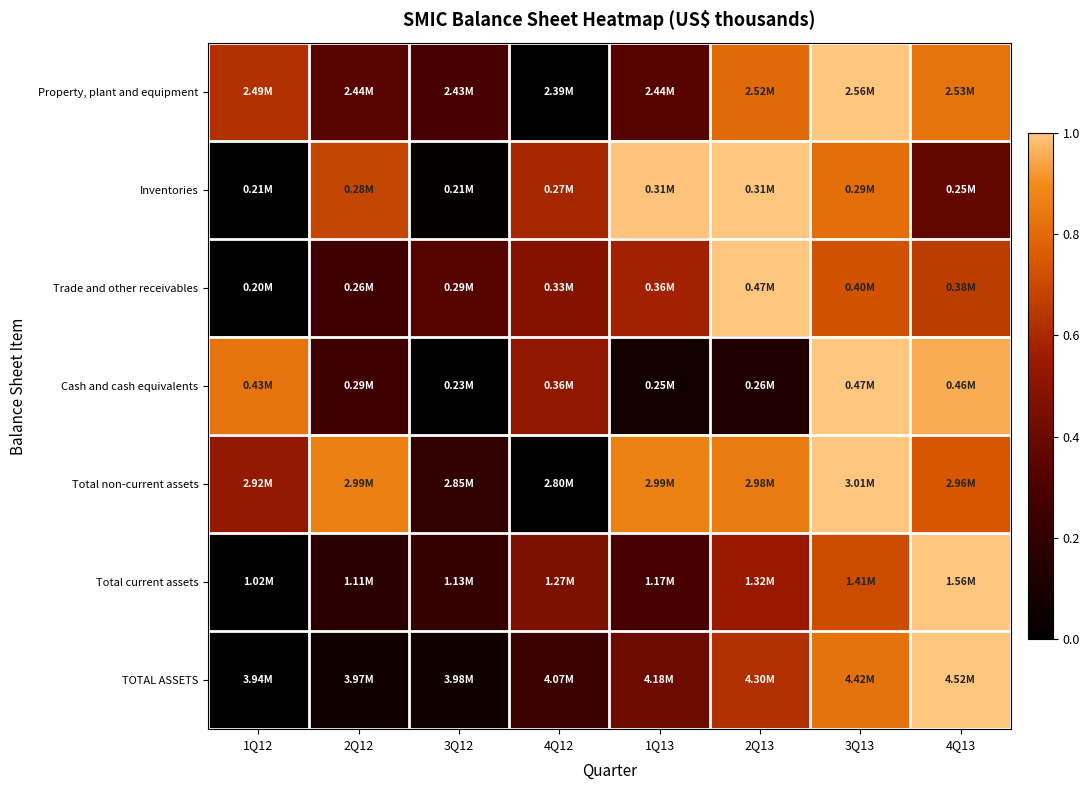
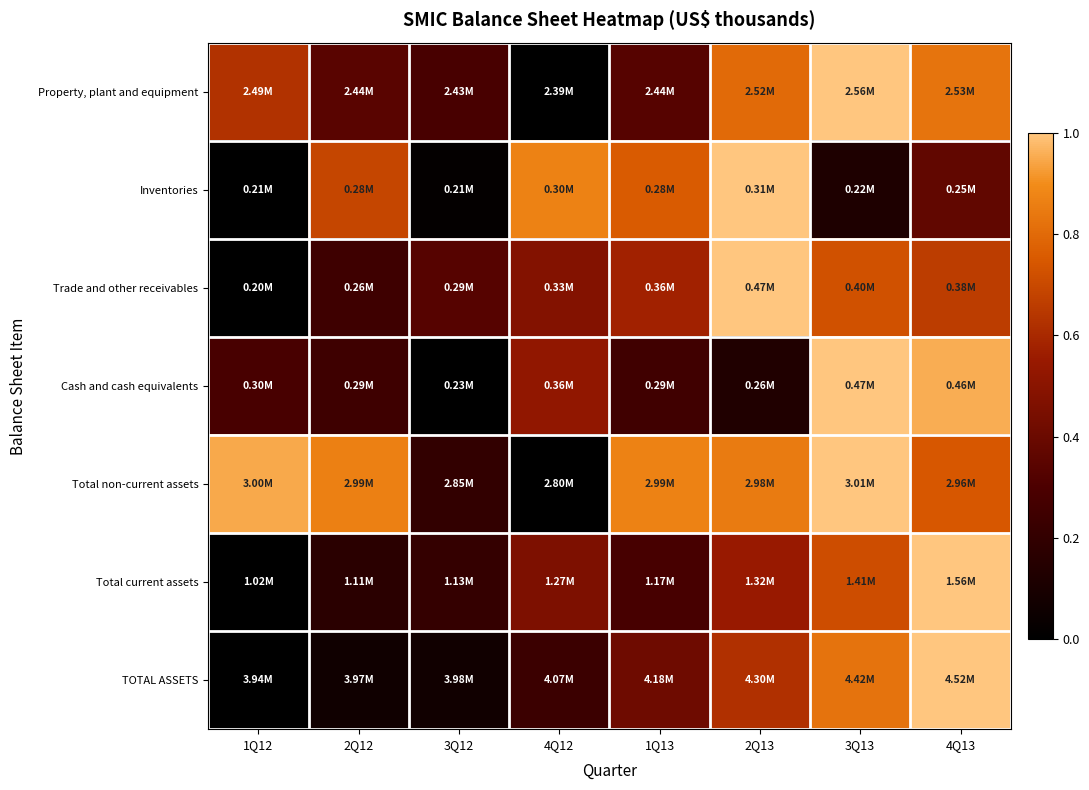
  {
    "Property, plant and equipment": {
      "1Q12": "2.49M",
      "2Q12": "2.44M",
      "3Q12": "2.43M",
      "4Q12": "2.39M",
      "1Q13": "2.44M",
      "2Q13": "2.52M",
      "3Q13": "2.56M",
      "4Q13": "2.53M"
    },
    "Inventories": {
      "1Q12": "0.21M",
      "2Q12": "0.28M",
      "3Q12": "0.21M",
-     "4Q12": "0.27M",
-     "1Q13": "0.31M",
+     "4Q12": "0.30M",
+     "1Q13": "0.28M",
      "2Q13": "0.31M",
-     "3Q13": "0.29M",
+     "3Q13": "0.22M",
      "4Q13": "0.25M"
    },
    "Trade and other receivables": {
      "1Q12": "0.20M",
      "2Q12": "0.26M",
      "3Q12": "0.29M",
      "4Q12": "0.33M",
      "1Q13": "0.36M",
      "2Q13": "0.47M",
      "3Q13": "0.40M",
      "4Q13": "0.38M"
    },
    "Cash and cash equivalents": {
-     "1Q12": "0.43M",
+     "1Q12": "0.30M",
      "2Q12": "0.29M",
      "3Q12": "0.23M",
      "4Q12": "0.36M",
-     "1Q13": "0.25M",
+     "1Q13": "0.29M",
      "2Q13": "0.26M",
      "3Q13": "0.47M",
      "4Q13": "0.46M"
    },
    "Total non-current assets": {
-     "1Q12": "2.92M",
+     "1Q12": "3.00M",
      "2Q12": "2.99M",
      "3Q12": "2.85M",
      "4Q12": "2.80M",
      "1Q13": "2.99M",
      "2Q13": "2.98M",
      "3Q13": "3.01M",
      "4Q13": "2.96M"
    },
    "Total current assets": {
      "1Q12": "1.02M",
      "2Q12": "1.11M",
      "3Q12": "1.13M",
      "4Q12": "1.27M",
      "1Q13": "1.17M",
      "2Q13": "1.32M",
      "3Q13": "1.41M",
      "4Q13": "1.56M"
    },
    "TOTAL ASSETS": {
      "1Q12": "3.94M",
      "2Q12": "3.97M",
      "3Q12": "3.98M",
      "4Q12": "4.07M",
      "1Q13": "4.18M",
      "2Q13": "4.30M",
      "3Q13": "4.42M",
      "4Q13": "4.52M"
    }
  }
